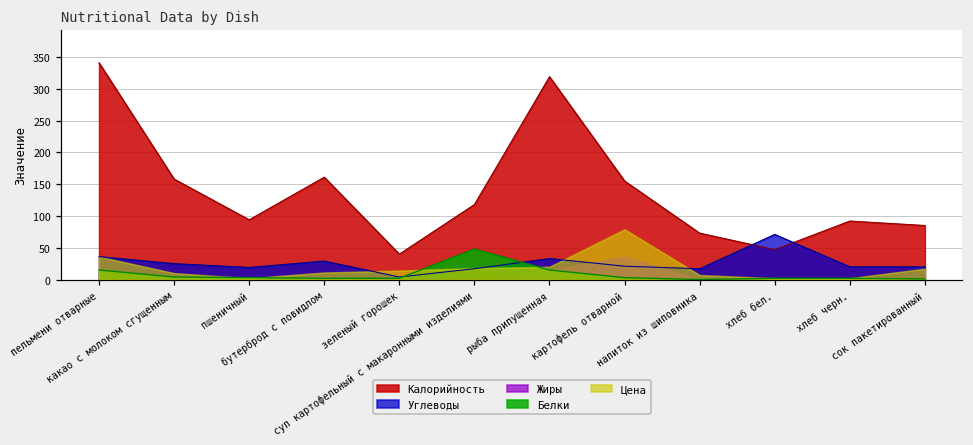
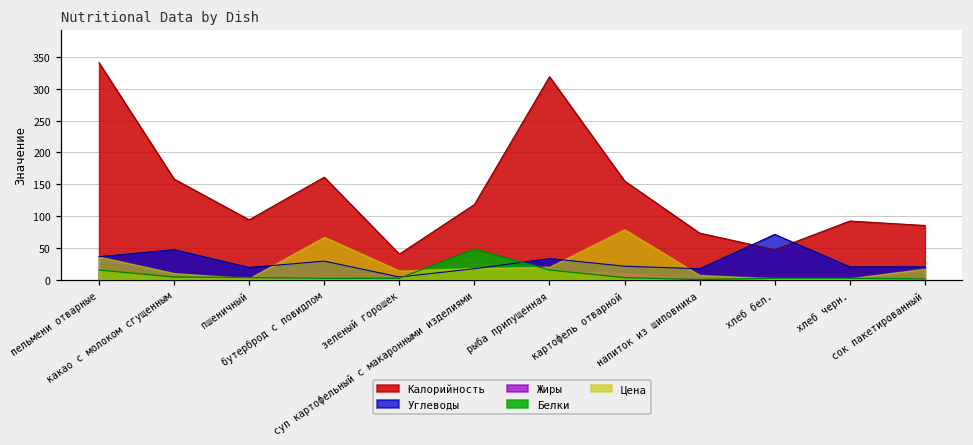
  {
    "Калорийность": {
      "пельмени отварные": 340,
      "какао с молоком сгущенным": 160,
      "пшеничный": 90,
      "бутерброд с повидлом": 160,
      "зеленый горошек": 40,
      "суп картофельный с макаронными изделиями": 120,
      "рыба припущенная": 320,
      "картофель отварной": 160,
      "напиток из шиповника": 70,
      "хлеб бел.": 50,
      "хлеб черн.": 90,
      "сок пакетированный": 90
    },
    "Углеводы": {
-     "какао с молоком сгущенным": 30,
+     "какао с молоком сгущенным": 50,
      "пшеничный": 20,
      "бутерброд с повидлом": 30,
      "рыба припущенная": 30,
      "картофель отварной": 20,
      "напиток из шиповника": 20,
      "хлеб бел.": 70,
      "хлеб черн.": 20
    },
    "Белки": {
      "суп картофельный с макаронными изделиями": 50,
      "картофель отварной": 0
    },
    "Жиры": {
-     "картофель отварной": 40
+     "картофель отварной": 10
    },
    "Цена": {
      "какао с молоком сгущенным": 10,
-     "бутерброд с повидлом": 10,
+     "бутерброд с повидлом": 70,
      "зеленый горошек": 10,
      "рыба припущенная": 20,
      "картофель отварной": 80,
      "напиток из шиповника": 10
    }
  }
